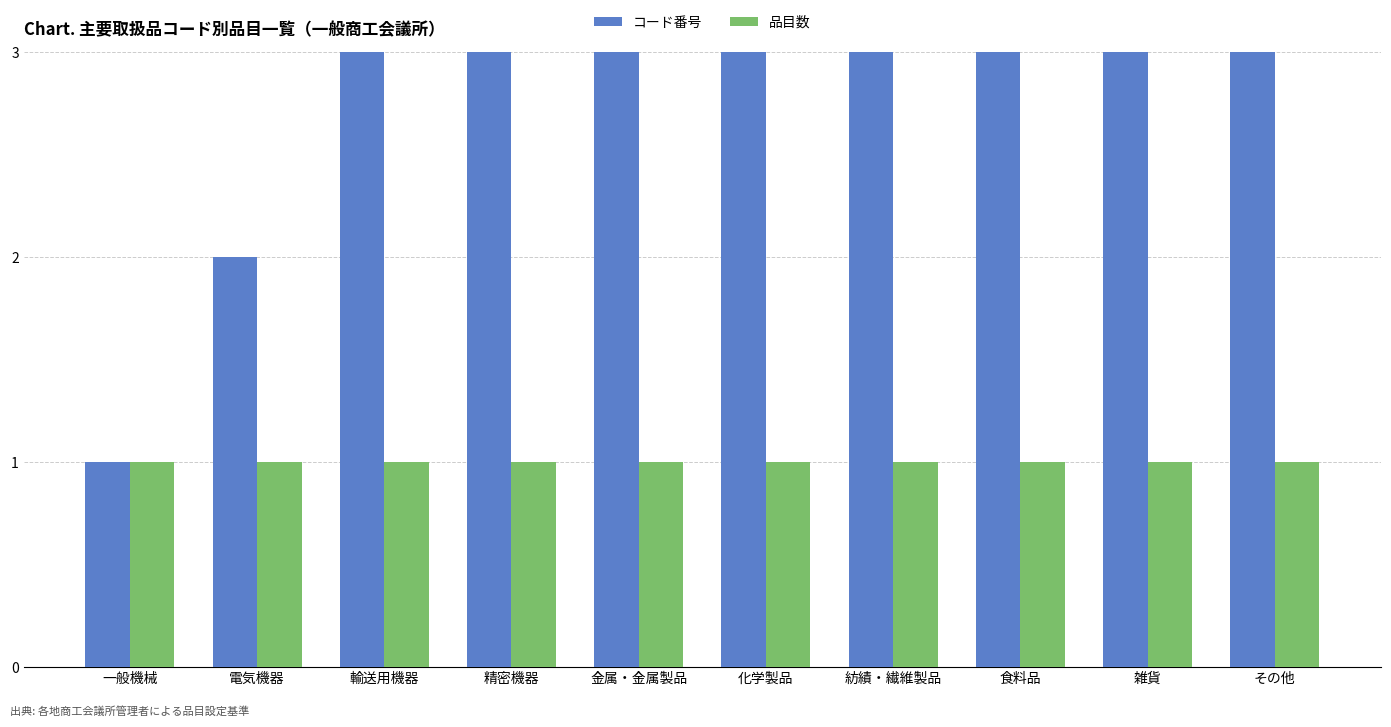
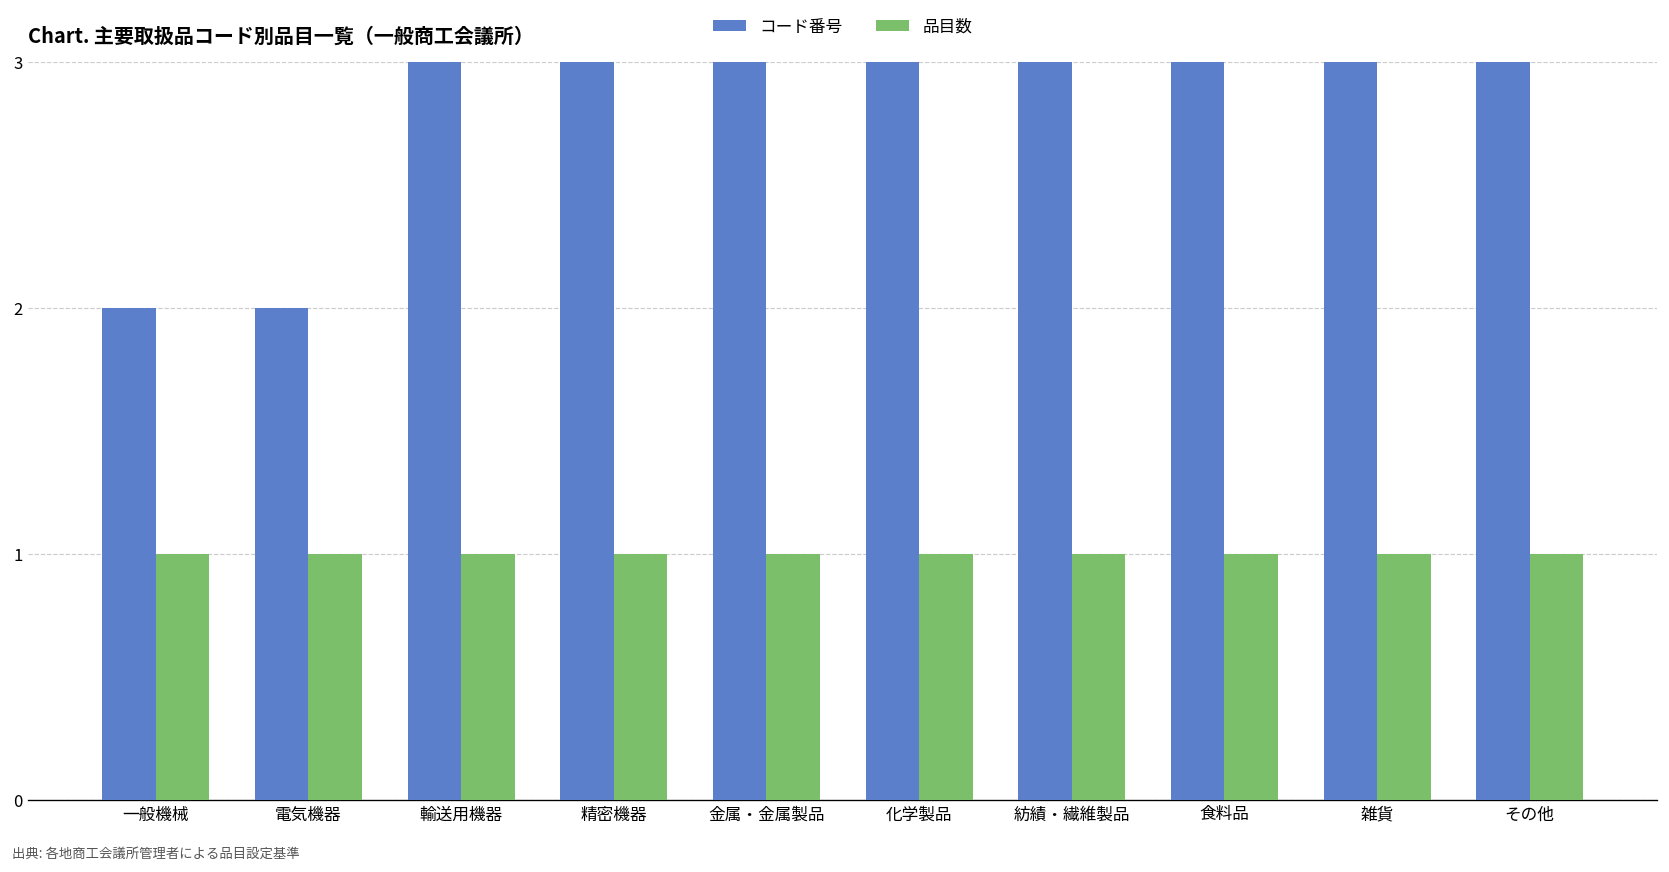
  {
    "コード番号": {
-     "一般機械": 1,
+     "一般機械": 2,
      "電気機器": 2,
      "輸送用機器": 3
    },
    "品目数": {
      "一般機械": 1,
      "電気機器": 1,
      "輸送用機器": 1,
      "精密機器": 1,
      "金属・金属製品": 1,
      "化学製品": 1,
      "紡績・繊維製品": 1,
      "食料品": 1,
      "雑貨": 1,
      "その他": 1
    }
  }
